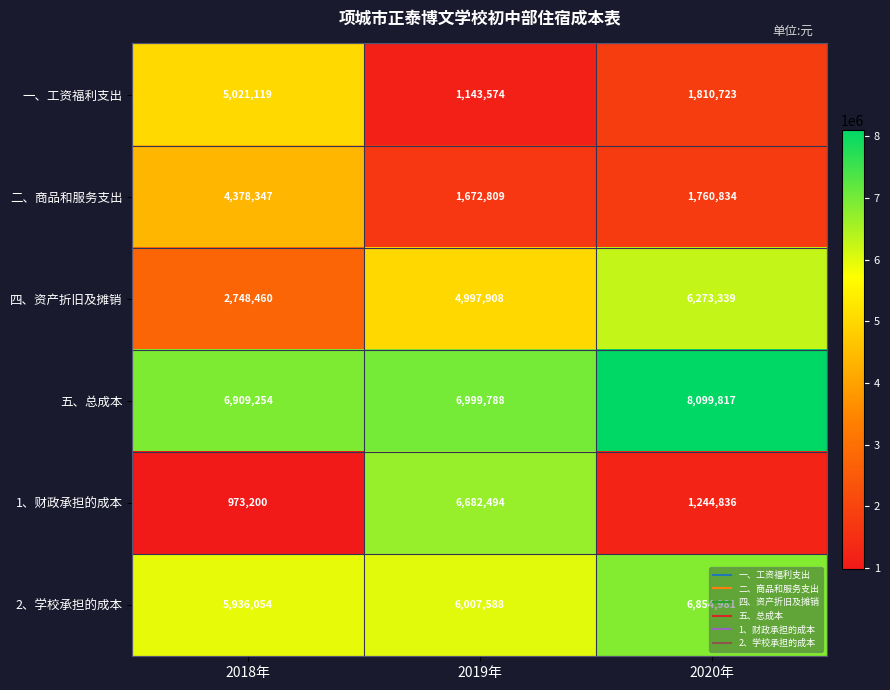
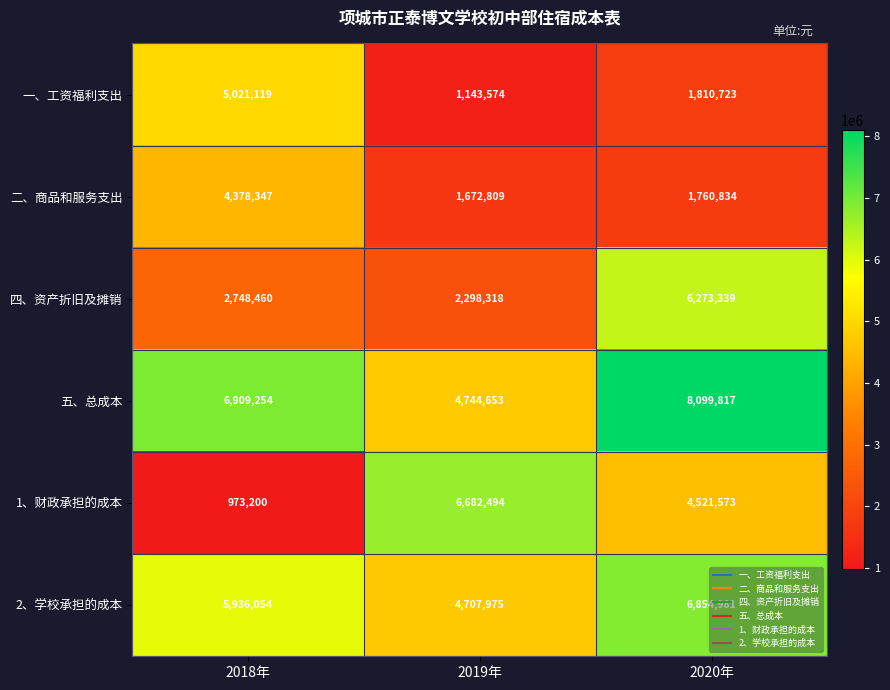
  {
    "一、工资福利支出": {
      "2018年": "5,021,119",
      "2019年": "1,143,574",
      "2020年": "1,810,723"
    },
    "二、商品和服务支出": {
      "2018年": "4,378,347",
      "2019年": "1,672,809",
      "2020年": "1,760,834"
    },
    "四、资产折旧及摊销": {
      "2018年": "2,748,460",
-     "2019年": "4,997,908",
+     "2019年": "2,298,318",
      "2020年": "6,273,339"
    },
    "五、总成本": {
      "2018年": "6,909,254",
-     "2019年": "6,999,788",
+     "2019年": "4,744,653",
      "2020年": "8,099,817"
    },
    "1、财政承担的成本": {
      "2018年": "973,200",
      "2019年": "6,682,494",
-     "2020年": "1,244,836"
+     "2020年": "4,521,573"
    },
    "2、学校承担的成本": {
      "2018年": "5,936,054",
-     "2019年": "6,007,588"
+     "2019年": "4,707,975"
    }
  }
